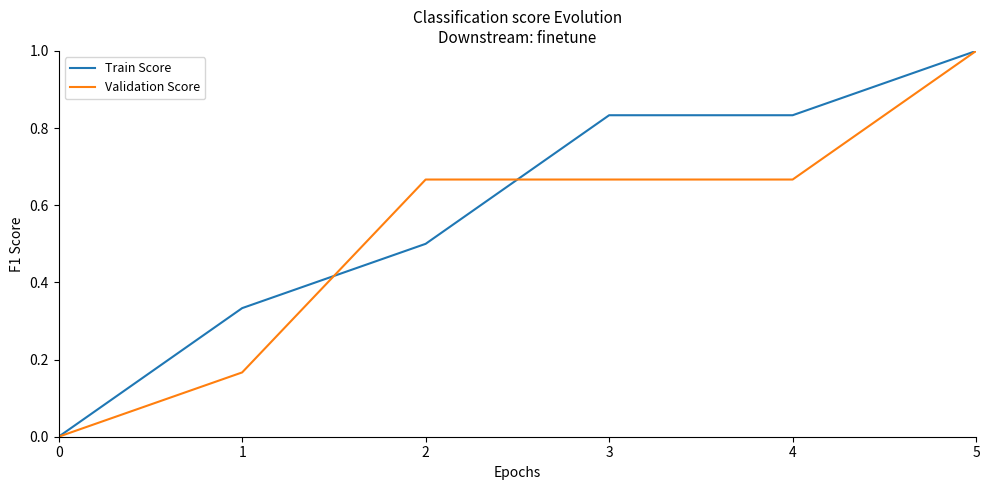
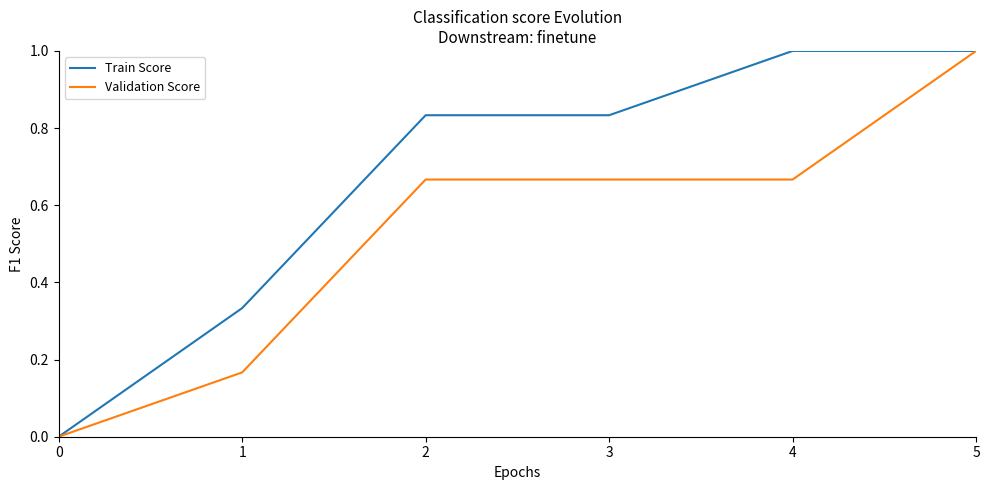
  {
    "Train Score": {
      "1": 0.33,
-     "2": 0.50,
+     "2": 0.83,
      "3": 0.83,
-     "4": 0.83
+     "4": 1.00
    },
    "Validation Score": {
      "1": 0.17,
      "2": 0.67,
      "3": 0.67,
      "4": 0.67
    }
  }
